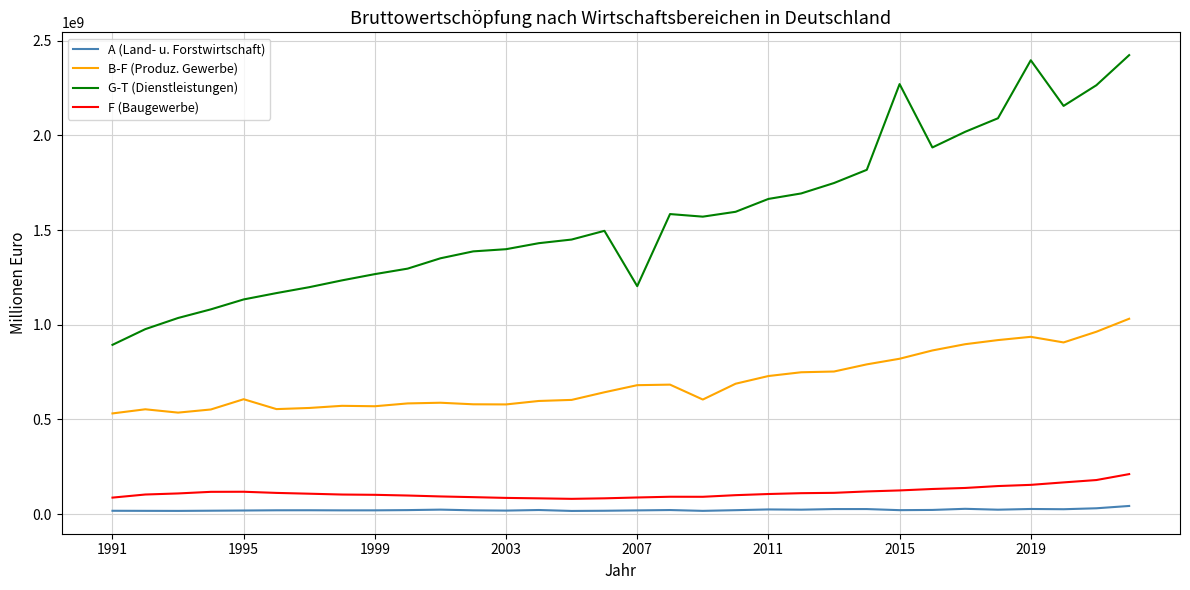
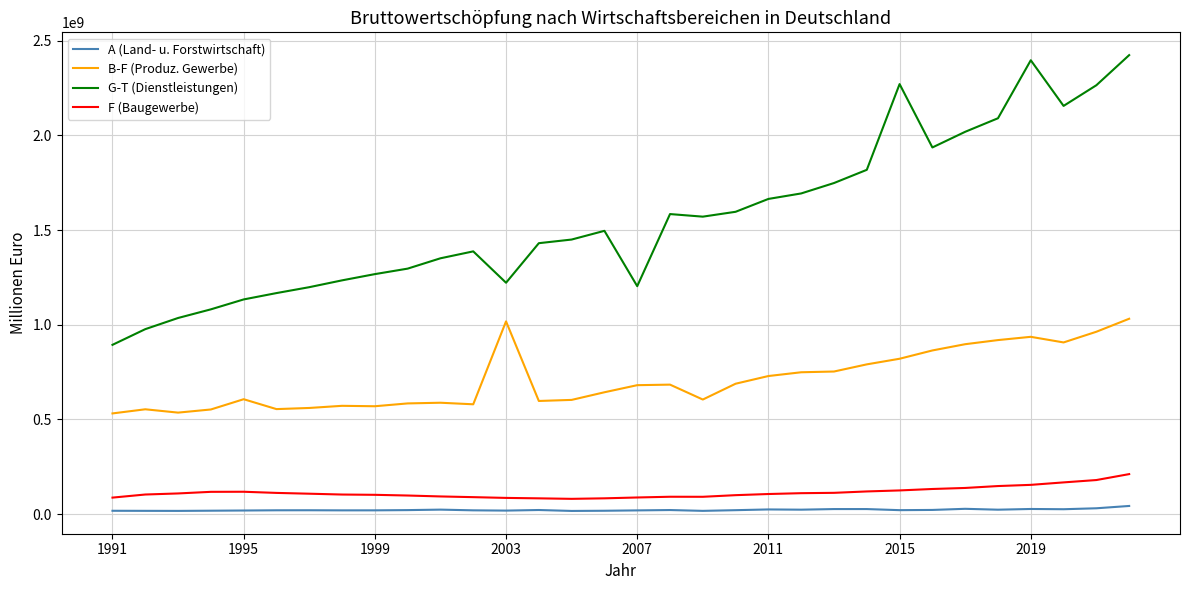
  {
    "A (Land- u. Forstwirtschaft)": {
      "1991": 20000000,
      "1995": 20000000,
      "1999": 20000000,
      "2003": 20000000,
      "2007": 20000000,
      "2011": 20000000,
      "2015": 20000000,
      "2019": 30000000
    },
    "B-F (Produz. Gewerbe)": {
      "1991": 530000000,
      "1995": 610000000,
      "1999": 570000000,
-     "2003": 580000000,
+     "2003": 1020000000,
      "2007": 680000000,
      "2011": 730000000,
      "2015": 820000000,
      "2019": 940000000
    },
    "G-T (Dienstleistungen)": {
      "1991": 890000000,
      "1995": 1130000000,
      "1999": 1270000000,
-     "2003": 1400000000,
+     "2003": 1220000000,
      "2007": 1200000000,
      "2011": 1660000000,
      "2015": 2270000000,
      "2019": 2400000000
    },
    "F (Baugewerbe)": {
      "1991": 90000000,
      "1995": 120000000,
      "1999": 100000000,
      "2003": 90000000,
      "2007": 90000000,
      "2011": 110000000,
      "2015": 120000000,
      "2019": 150000000
    }
  }
